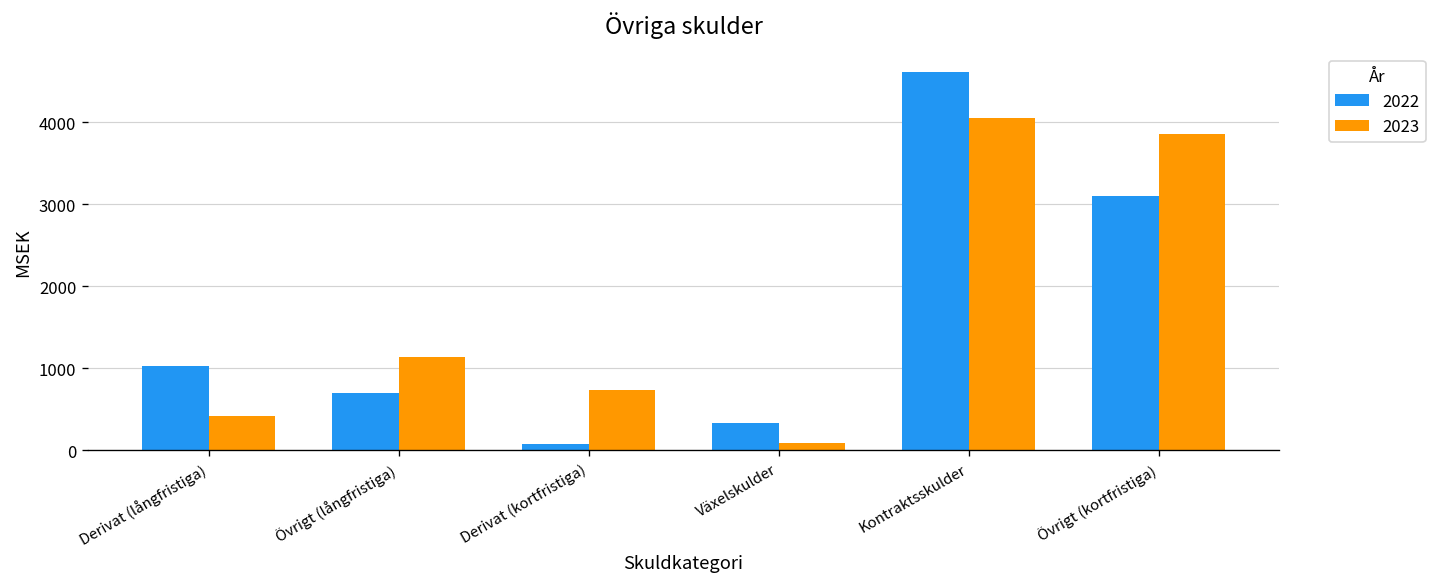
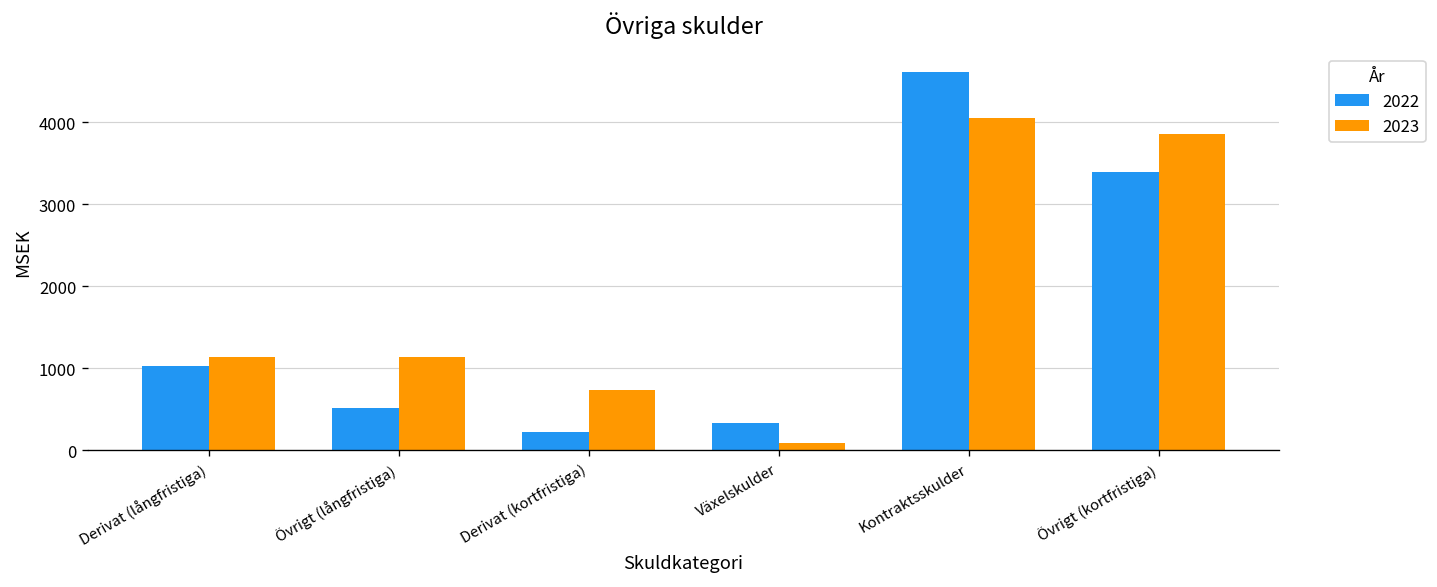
  {
    "2022": {
      "Derivat (långfristiga)": 1000,
-     "Övrigt (långfristiga)": 700,
-     "Derivat (kortfristiga)": 100,
+     "Övrigt (långfristiga)": 500,
+     "Derivat (kortfristiga)": 200,
      "Växelskulder": 300,
      "Kontraktsskulder": 4600,
-     "Övrigt (kortfristiga)": 3100
+     "Övrigt (kortfristiga)": 3400
    },
    "2023": {
-     "Derivat (långfristiga)": 400,
+     "Derivat (långfristiga)": 1100,
      "Övrigt (långfristiga)": 1100,
      "Derivat (kortfristiga)": 700,
      "Växelskulder": 100,
      "Kontraktsskulder": 4100,
      "Övrigt (kortfristiga)": 3900
    }
  }
